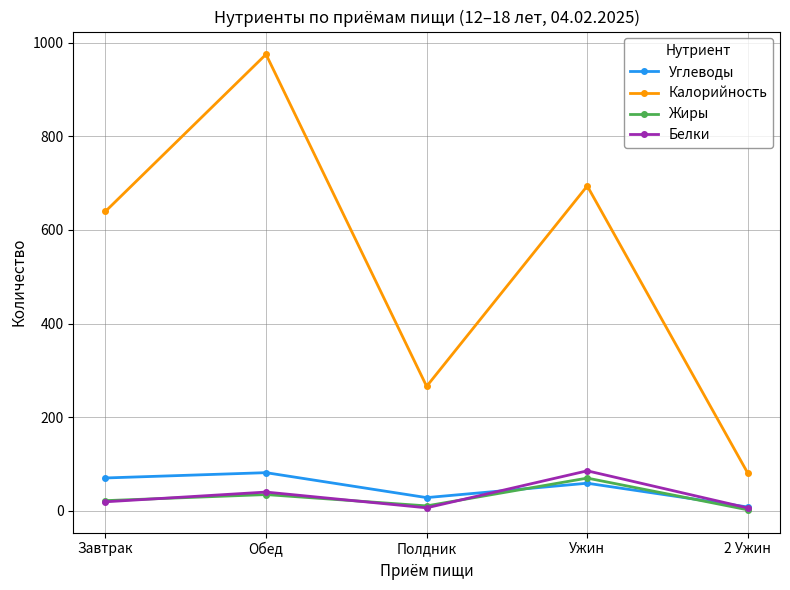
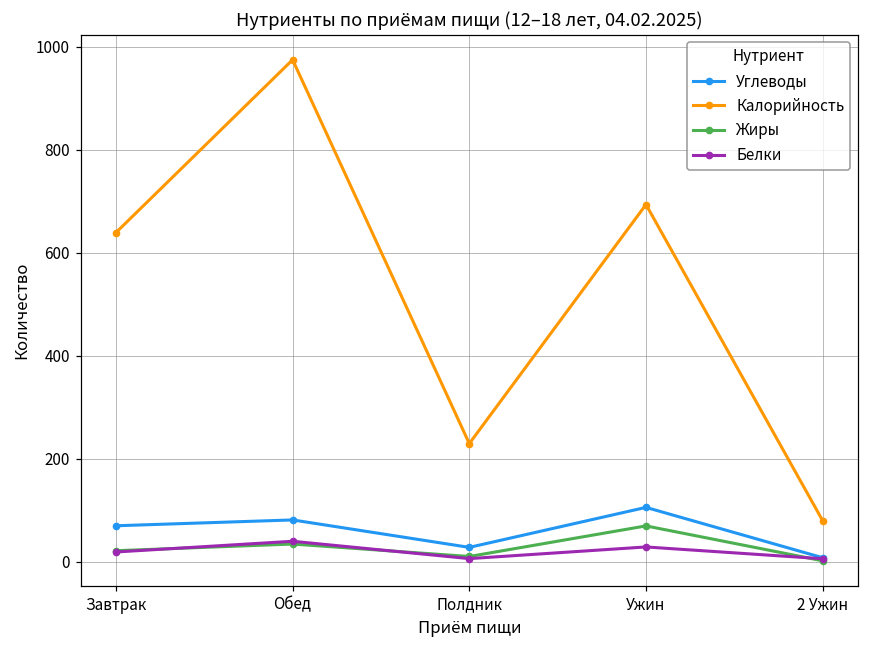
  {
    "Углеводы": {
      "Завтрак": 70,
      "Обед": 80,
      "Полдник": 30,
-     "Ужин": 60
+     "Ужин": 110
    },
    "Калорийность": {
      "Завтрак": 640,
      "Обед": 980,
-     "Полдник": 270,
+     "Полдник": 230,
      "Ужин": 690,
      "2 Ужин": 80
    },
    "Жиры": {
      "Ужин": 70
    },
    "Белки": {
-     "Ужин": 90
+     "Ужин": 30
    }
  }
